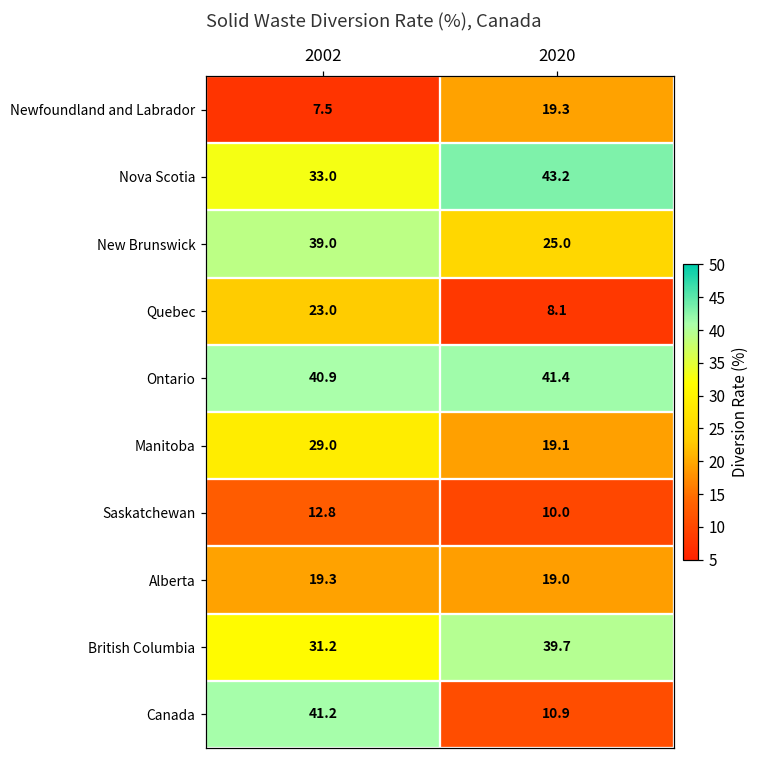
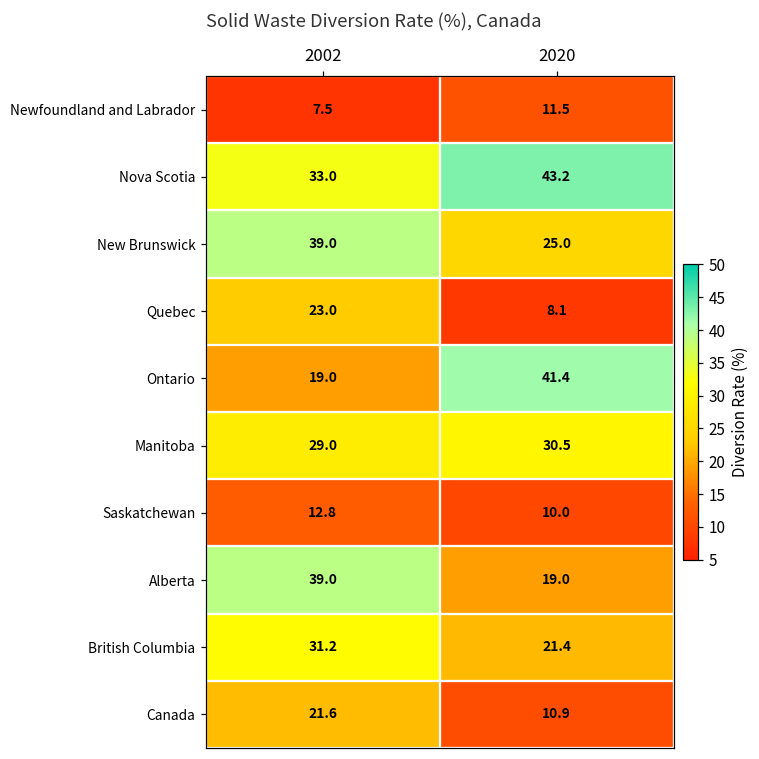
  {
    "Newfoundland and Labrador": {
      "2002": 7.5,
-     "2020": 19.3
+     "2020": 11.5
    },
    "Nova Scotia": {
      "2002": 33.0,
      "2020": 43.2
    },
    "New Brunswick": {
      "2002": 39.0,
      "2020": 25.0
    },
    "Quebec": {
      "2002": 23.0,
      "2020": 8.1
    },
    "Ontario": {
-     "2002": 40.9,
+     "2002": 19.0,
      "2020": 41.4
    },
    "Manitoba": {
      "2002": 29.0,
-     "2020": 19.1
+     "2020": 30.5
    },
    "Saskatchewan": {
      "2002": 12.8,
      "2020": 10.0
    },
    "Alberta": {
-     "2002": 19.3,
+     "2002": 39.0,
      "2020": 19.0
    },
    "British Columbia": {
      "2002": 31.2,
-     "2020": 39.7
+     "2020": 21.4
    },
    "Canada": {
-     "2002": 41.2,
+     "2002": 21.6,
      "2020": 10.9
    }
  }
